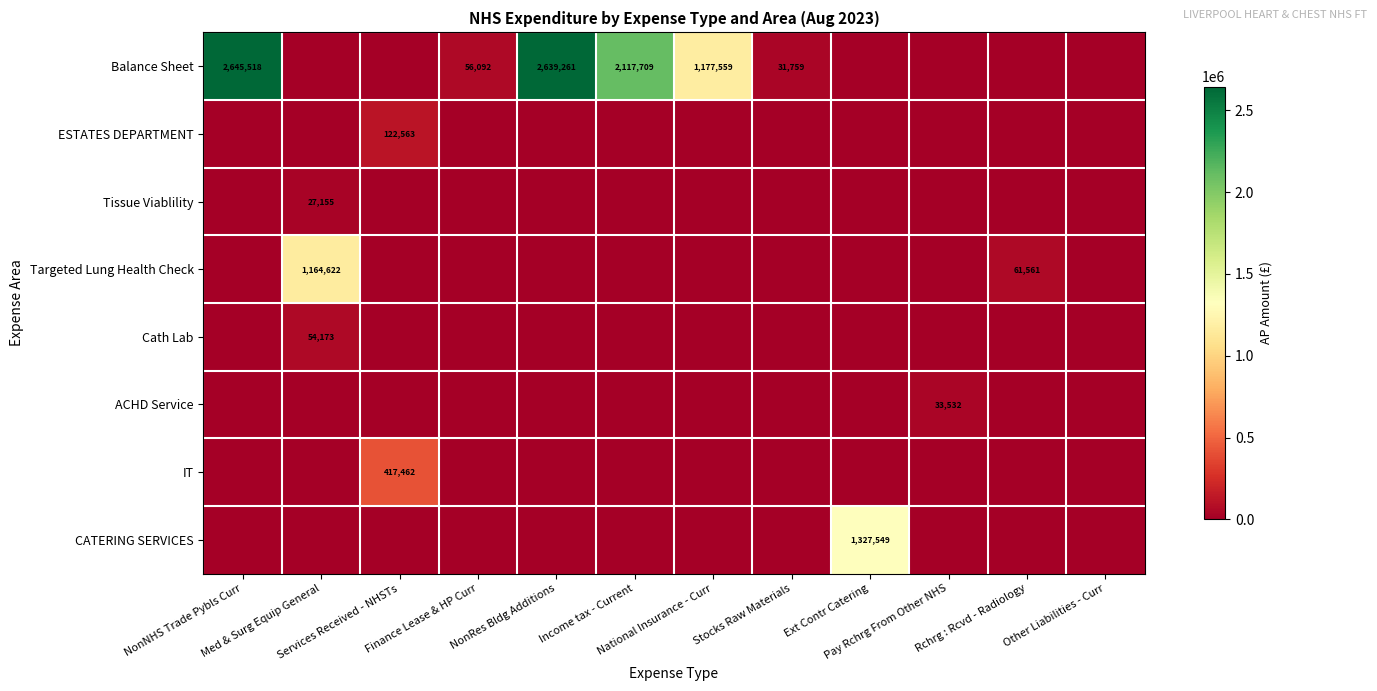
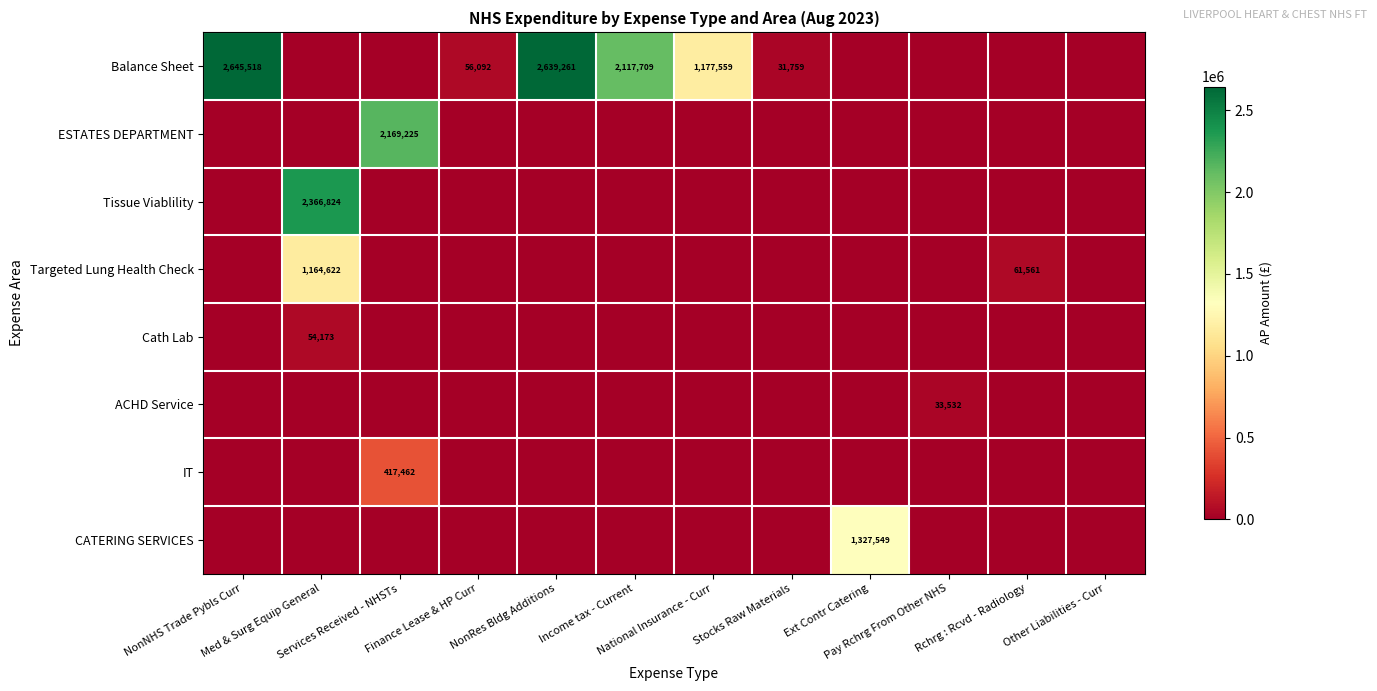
  {
    "Balance Sheet": {
      "NonNHS Trade Pybls Curr": "2,645,518",
      "Finance Lease & HP Curr": "56,092",
      "NonRes Bldg Additions": "2,639,261",
      "Income tax - Current": "2,117,709",
      "National Insurance - Curr": "1,177,559",
      "Stocks Raw Materials": "31,759"
    },
    "ESTATES DEPARTMENT": {
-     "Services Received - NHSTs": "122,563"
+     "Services Received - NHSTs": "2,169,225"
    },
    "Tissue Viablility": {
-     "Med & Surg Equip General": "27,155"
+     "Med & Surg Equip General": "2,366,824"
    },
    "Targeted Lung Health Check": {
      "Med & Surg Equip General": "1,164,622",
      "Rchrg : Rcvd - Radiology": "61,561"
    },
    "Cath Lab": {
      "Med & Surg Equip General": "54,173"
    },
    "ACHD Service": {
      "Pay Rchrg From Other NHS": "33,532"
    },
    "IT": {
      "Services Received - NHSTs": "417,462"
    },
    "CATERING SERVICES": {
      "Ext Contr Catering": "1,327,549"
    }
  }
